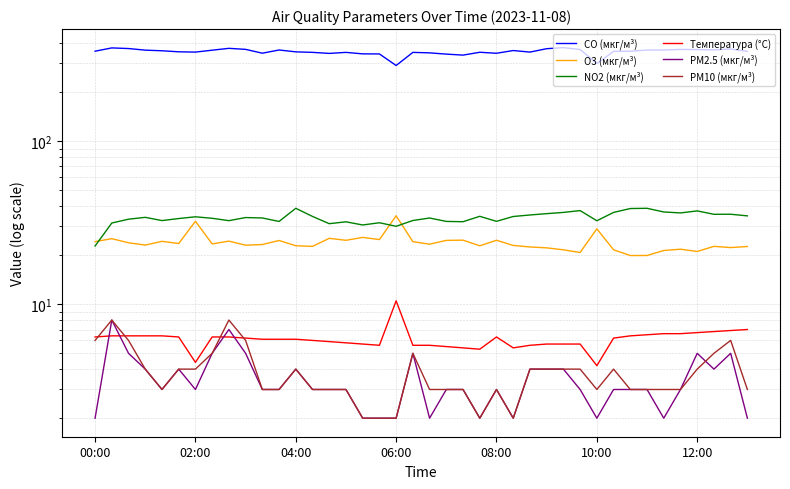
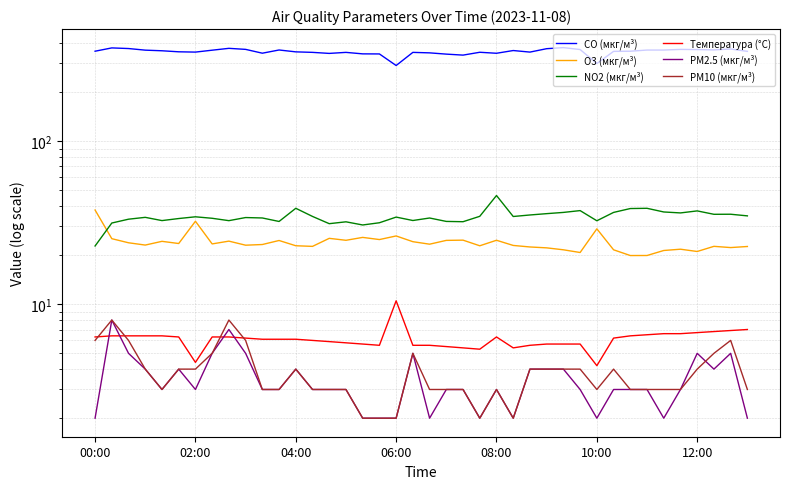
  {
    "CO (мкг/м³)": {
      "00:00": 360,
      "02:00": 350,
      "04:00": 350,
      "06:00": 290,
      "08:00": 350
    },
    "O3 (мкг/м³)": {
-     "00:00": 24,
+     "00:00": 38,
      "02:00": 32,
      "04:00": 23,
-     "06:00": 35,
+     "06:00": 26,
      "08:00": 25,
      "10:00": 29,
      "12:00": 21
    },
    "NO2 (мкг/м³)": {
      "00:00": 23,
      "02:00": 34,
      "04:00": 39,
-     "06:00": 30,
-     "08:00": 32,
+     "06:00": 34,
+     "08:00": 46,
      "10:00": 33,
      "12:00": 37
    },
    "Температура (°C)": {
      "00:00": 6.3,
      "02:00": 4.4,
      "04:00": 6,
      "06:00": 11,
      "08:00": 6.3,
      "10:00": 4.2,
      "12:00": 6.7
    },
    "PM2.5 (мкг/м³)": {
      "00:00": 2,
      "02:00": 3,
      "10:00": 2,
      "12:00": 5
    },
    "PM10 (мкг/м³)": {
      "00:00": 6,
      "02:00": 4,
      "10:00": 3,
      "12:00": 4
    }
  }
